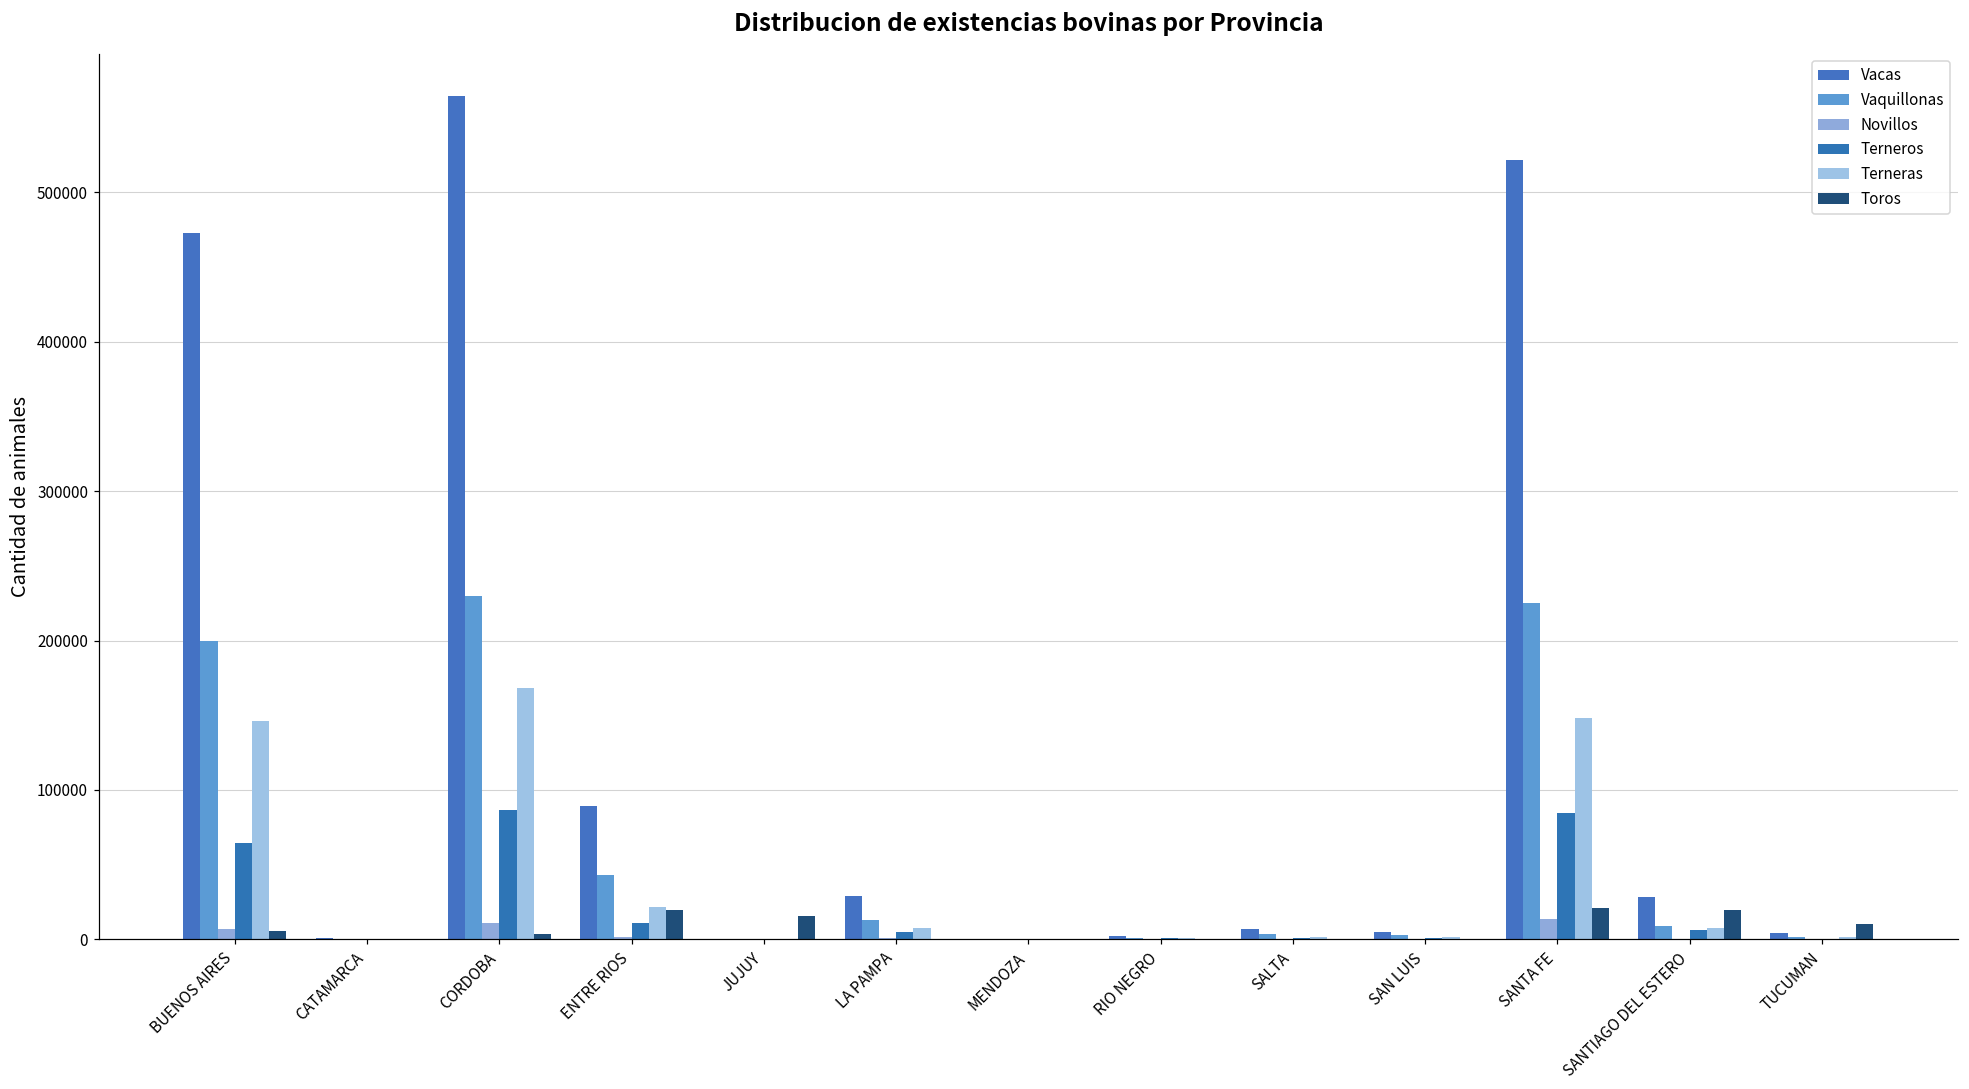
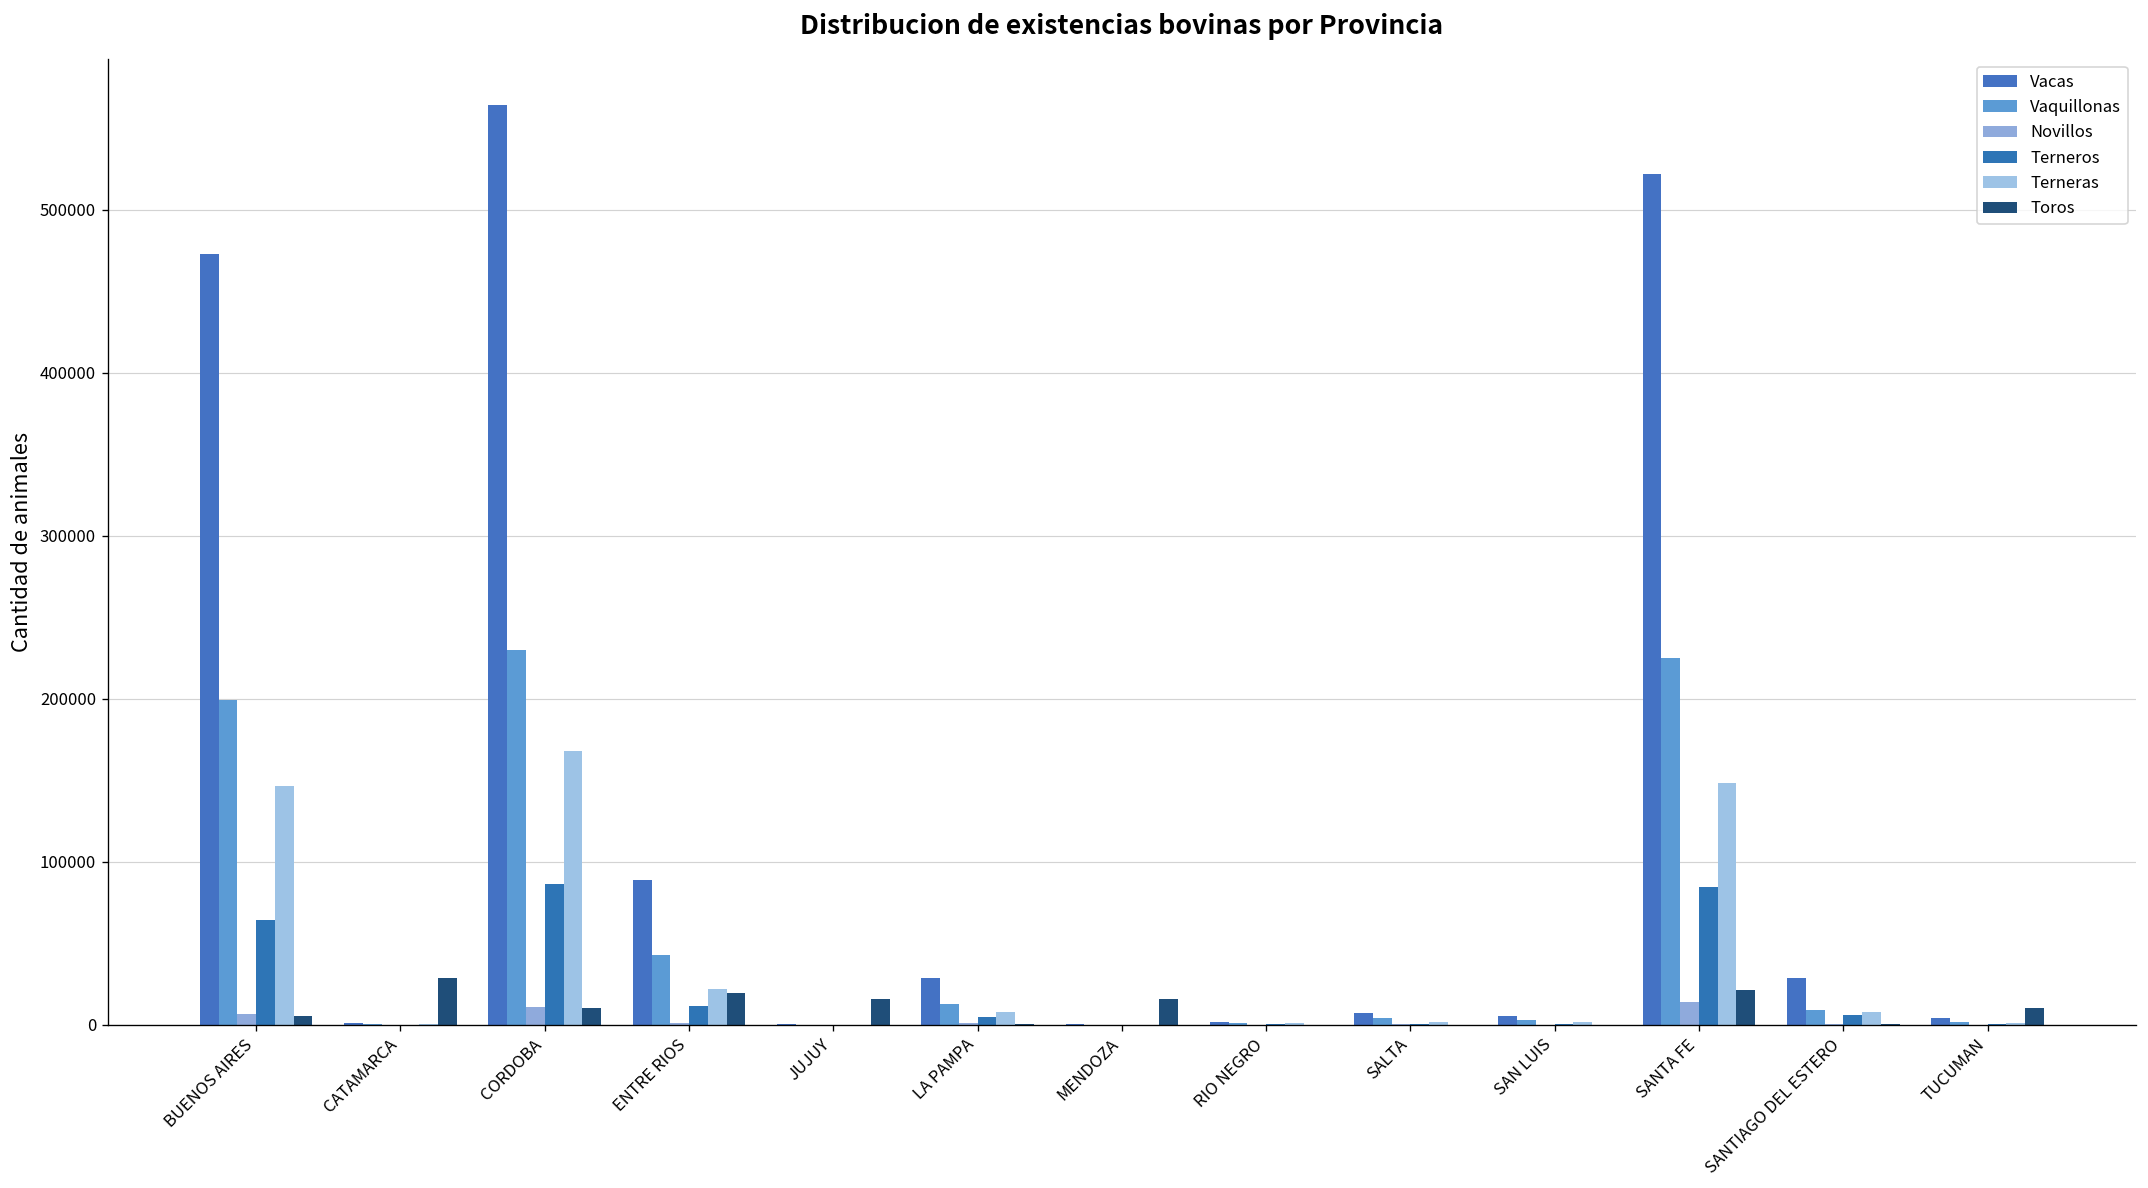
  {
    "Toros": {
      "BUENOS AIRES": 5000,
-     "CATAMARCA": 0,
-     "CORDOBA": 4000,
+     "CATAMARCA": 29000,
+     "CORDOBA": 10000,
      "ENTRE RIOS": 19000,
      "JUJUY": 16000,
-     "MENDOZA": 0,
+     "MENDOZA": 16000,
      "SANTA FE": 21000,
-     "SANTIAGO DEL ESTERO": 20000,
+     "SANTIAGO DEL ESTERO": 1000,
      "TUCUMAN": 11000
    }
  }
